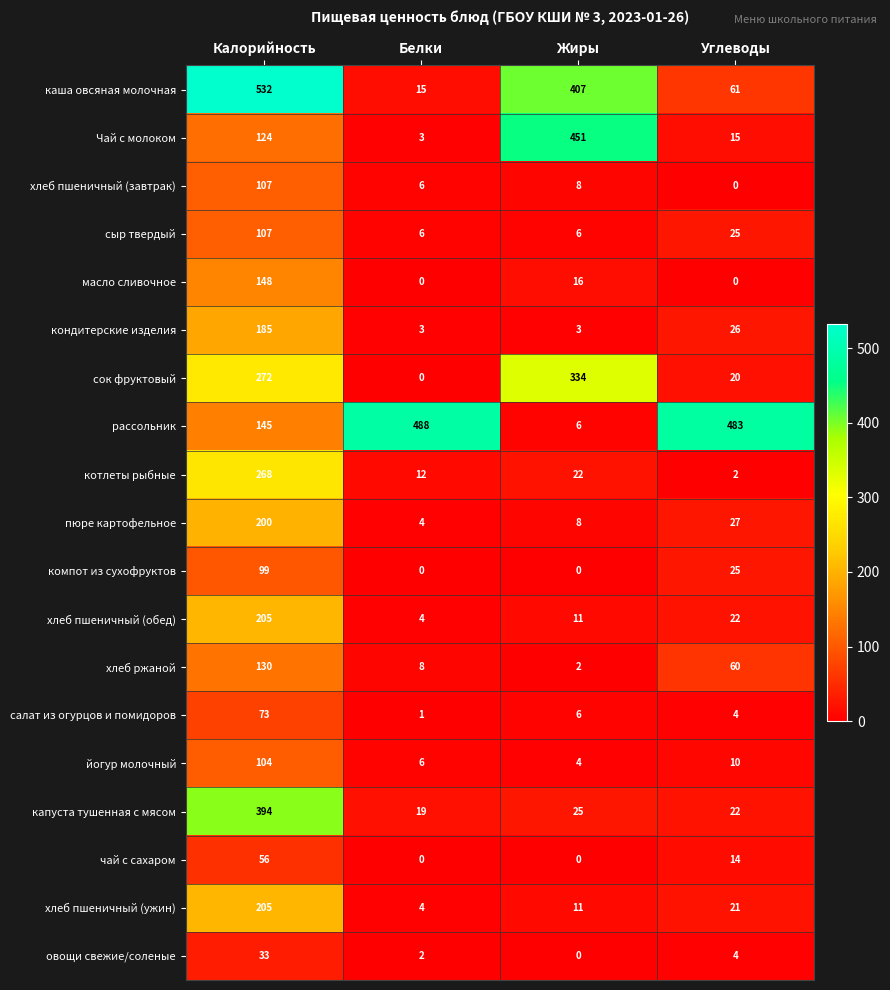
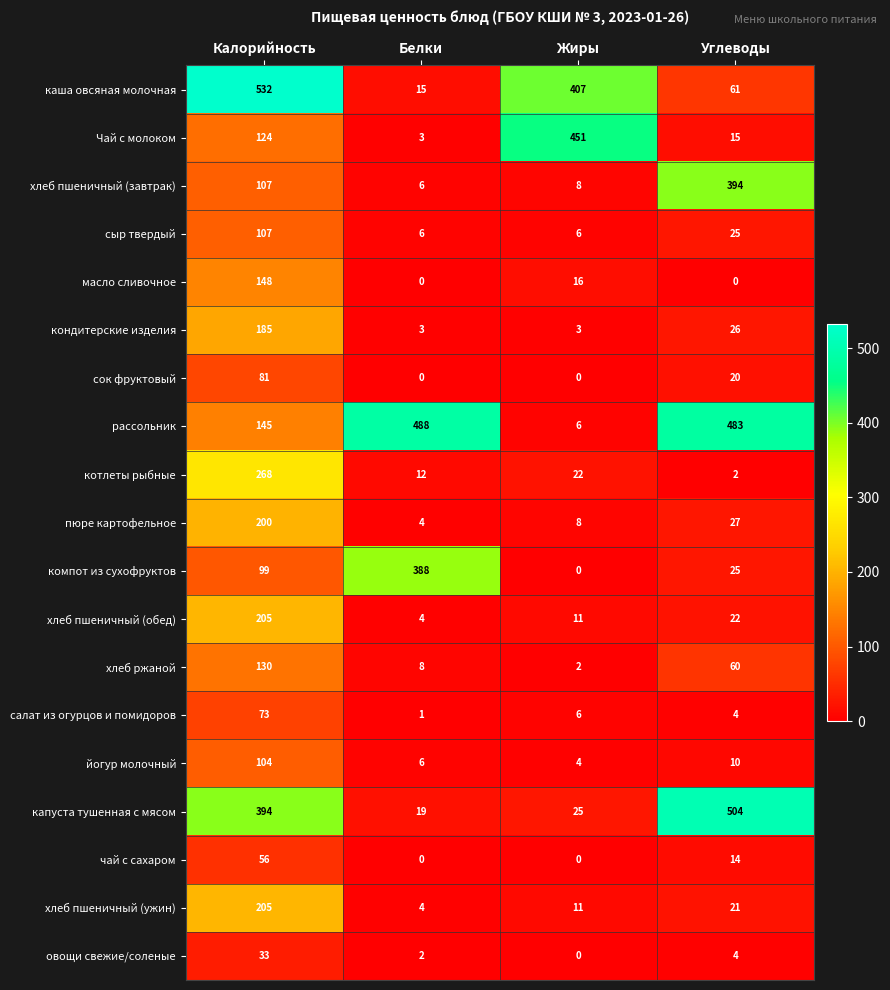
  {
    "каша овсяная молочная": {
      "Калорийность": 532,
      "Белки": 15,
      "Жиры": 407,
      "Углеводы": 61
    },
    "Чай с молоком": {
      "Калорийность": 124,
      "Белки": 3,
      "Жиры": 451,
      "Углеводы": 15
    },
    "хлеб пшеничный (завтрак)": {
      "Калорийность": 107,
      "Белки": 6,
      "Жиры": 8,
-     "Углеводы": 0
+     "Углеводы": 394
    },
    "сыр твердый": {
      "Калорийность": 107,
      "Белки": 6,
      "Жиры": 6,
      "Углеводы": 25
    },
    "масло сливочное": {
      "Калорийность": 148,
      "Белки": 0,
      "Жиры": 16,
      "Углеводы": 0
    },
    "кондитерские изделия": {
      "Калорийность": 185,
      "Белки": 3,
      "Жиры": 3,
      "Углеводы": 26
    },
    "сок фруктовый": {
-     "Калорийность": 272,
+     "Калорийность": 81,
      "Белки": 0,
-     "Жиры": 334,
+     "Жиры": 0,
      "Углеводы": 20
    },
    "рассольник": {
      "Калорийность": 145,
      "Белки": 488,
      "Жиры": 6,
      "Углеводы": 483
    },
    "котлеты рыбные": {
      "Калорийность": 268,
      "Белки": 12,
      "Жиры": 22,
      "Углеводы": 2
    },
    "пюре картофельное": {
      "Калорийность": 200,
      "Белки": 4,
      "Жиры": 8,
      "Углеводы": 27
    },
    "компот из сухофруктов": {
      "Калорийность": 99,
-     "Белки": 0,
+     "Белки": 388,
      "Жиры": 0,
      "Углеводы": 25
    },
    "хлеб пшеничный (обед)": {
      "Калорийность": 205,
      "Белки": 4,
      "Жиры": 11,
      "Углеводы": 22
    },
    "хлеб ржаной": {
      "Калорийность": 130,
      "Белки": 8,
      "Жиры": 2,
      "Углеводы": 60
    },
    "салат из огурцов и помидоров": {
      "Калорийность": 73,
      "Белки": 1,
      "Жиры": 6,
      "Углеводы": 4
    },
    "йогур молочный": {
      "Калорийность": 104,
      "Белки": 6,
      "Жиры": 4,
      "Углеводы": 10
    },
    "капуста тушенная с мясом": {
      "Калорийность": 394,
      "Белки": 19,
      "Жиры": 25,
-     "Углеводы": 22
+     "Углеводы": 504
    },
    "чай с сахаром": {
      "Калорийность": 56,
      "Белки": 0,
      "Жиры": 0,
      "Углеводы": 14
    },
    "хлеб пшеничный (ужин)": {
      "Калорийность": 205,
      "Белки": 4,
      "Жиры": 11,
      "Углеводы": 21
    },
    "овощи свежие/соленые": {
      "Калорийность": 33,
      "Белки": 2,
      "Жиры": 0,
      "Углеводы": 4
    }
  }
